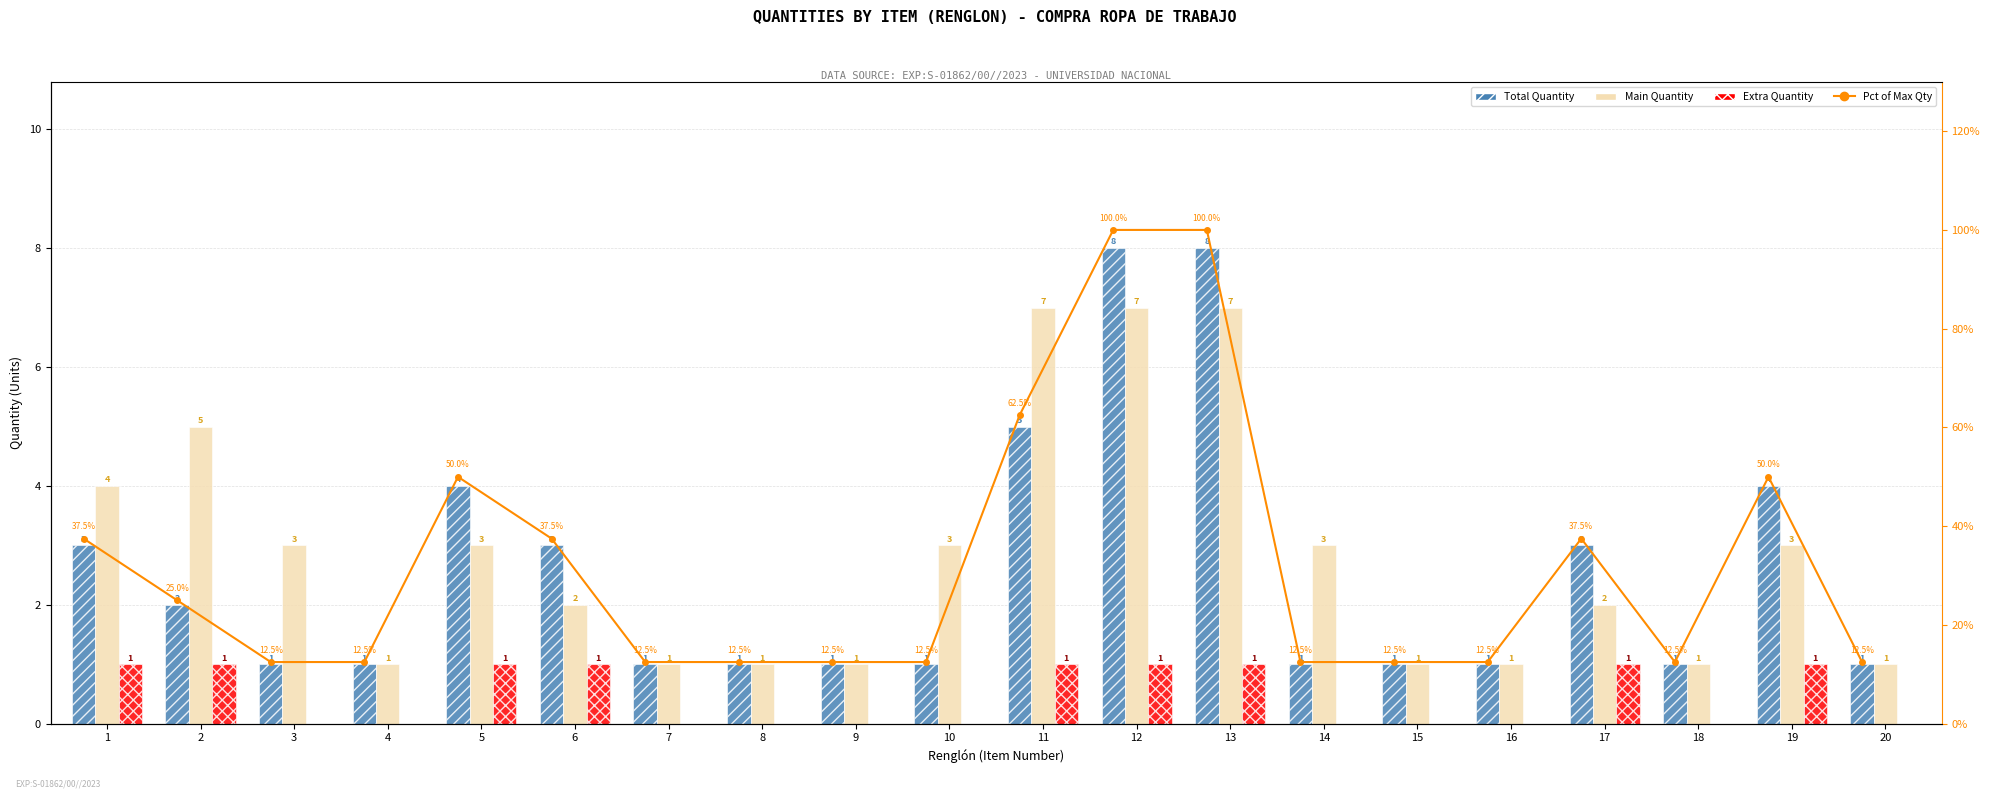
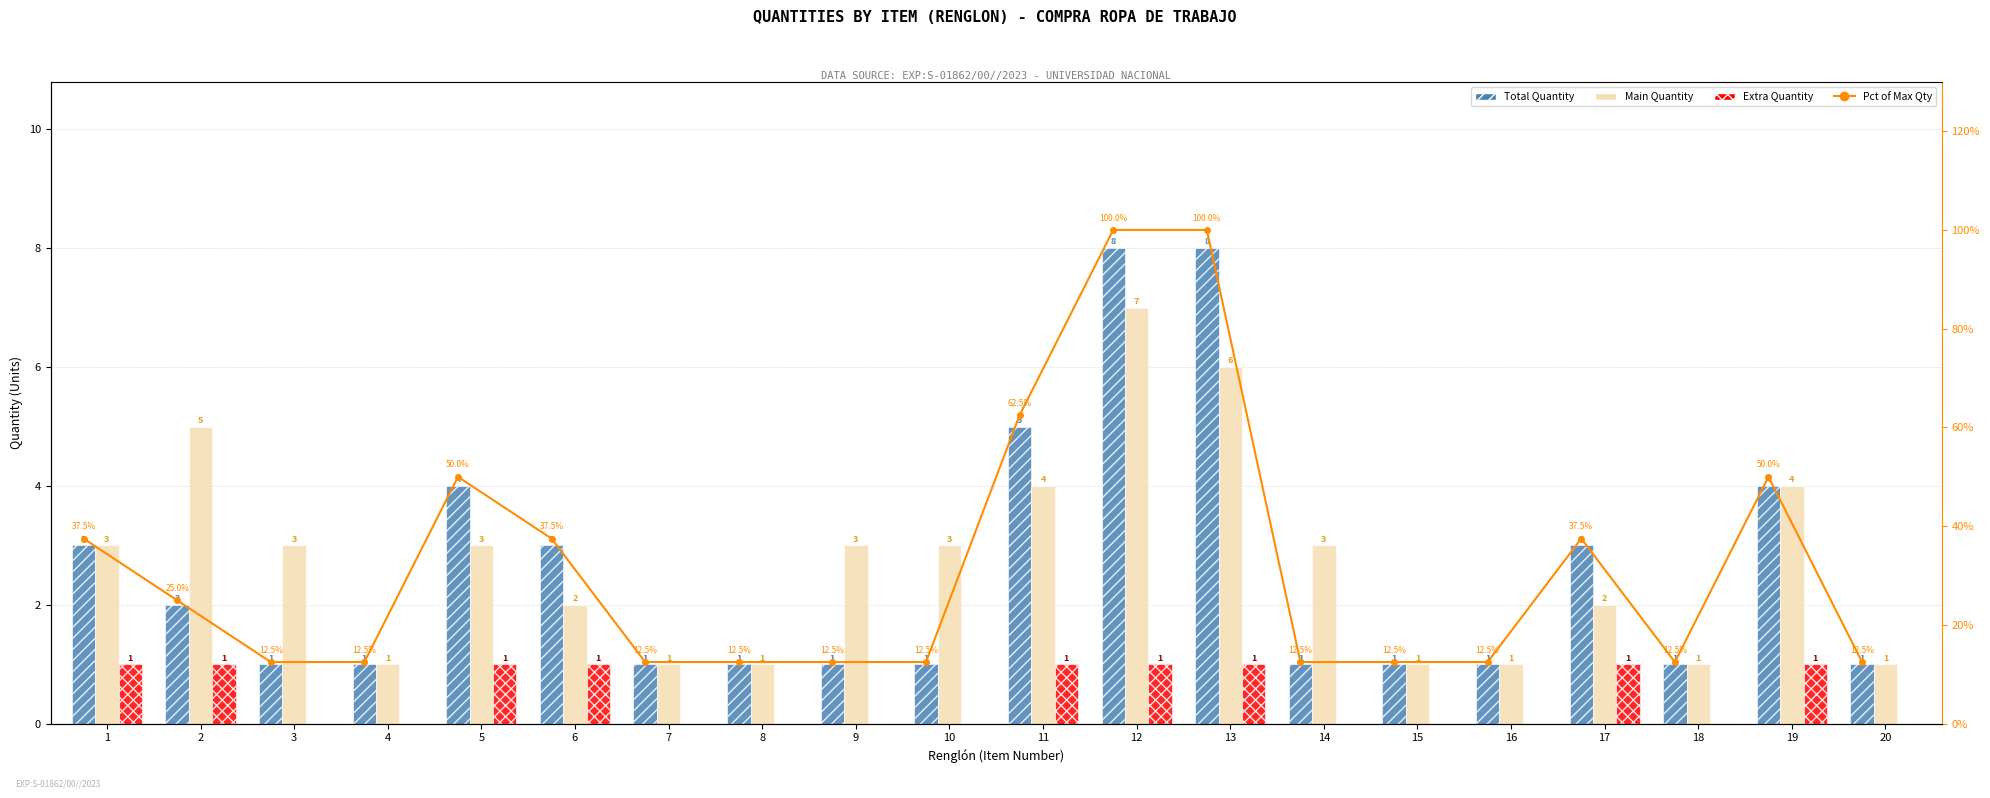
  {
    "Total Quantity": {
      "12": 8,
      "13": 8
    },
    "Main Quantity": {
-     "1": 4,
+     "1": 3,
      "2": 5,
      "3": 3,
      "4": 1,
      "5": 3,
      "6": 2,
      "7": 1,
      "8": 1,
-     "9": 1,
+     "9": 3,
      "10": 3,
-     "11": 7,
+     "11": 4,
      "12": 7,
-     "13": 7,
+     "13": 6,
      "14": 3,
      "15": 1,
      "16": 1,
      "17": 2,
      "18": 1,
-     "19": 3,
+     "19": 4,
      "20": 1
    },
    "Extra Quantity": {
      "1": 1,
      "2": 1,
      "5": 1,
      "6": 1,
      "11": 1,
      "12": 1,
      "13": 1,
      "17": 1,
      "19": 1
    }
  }
